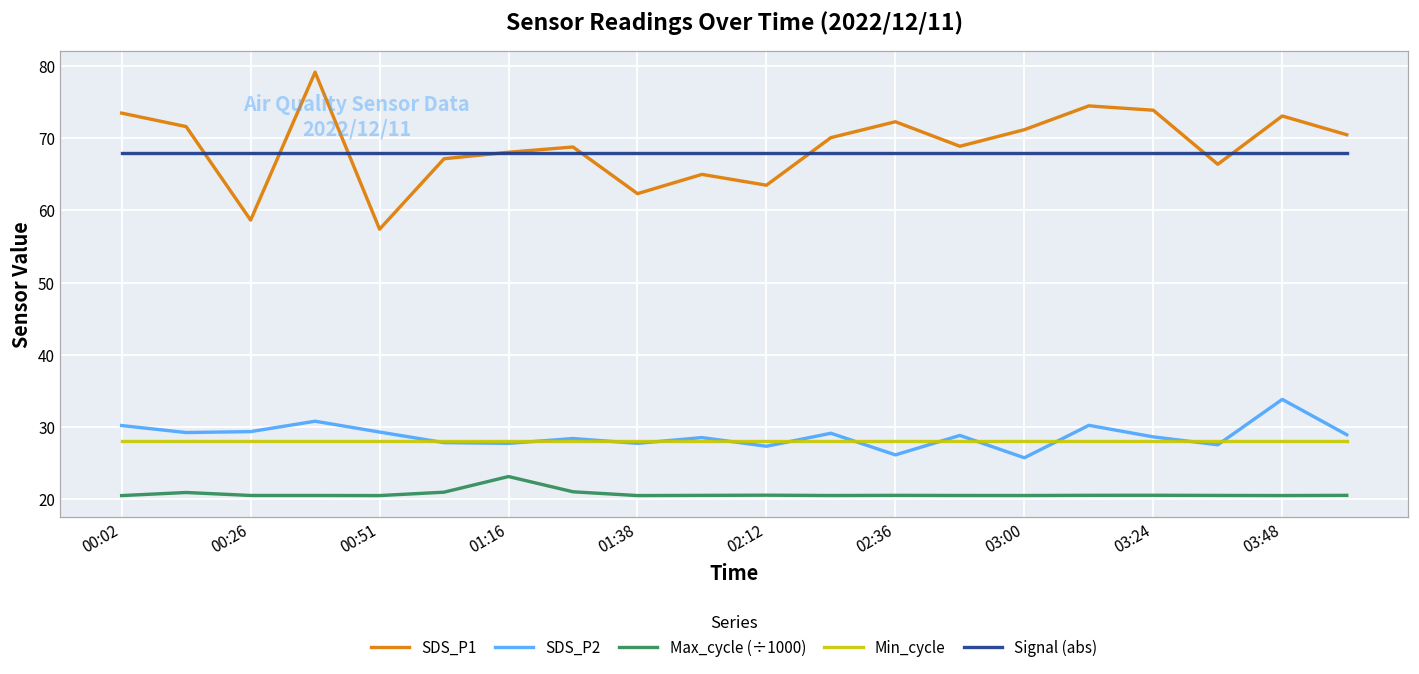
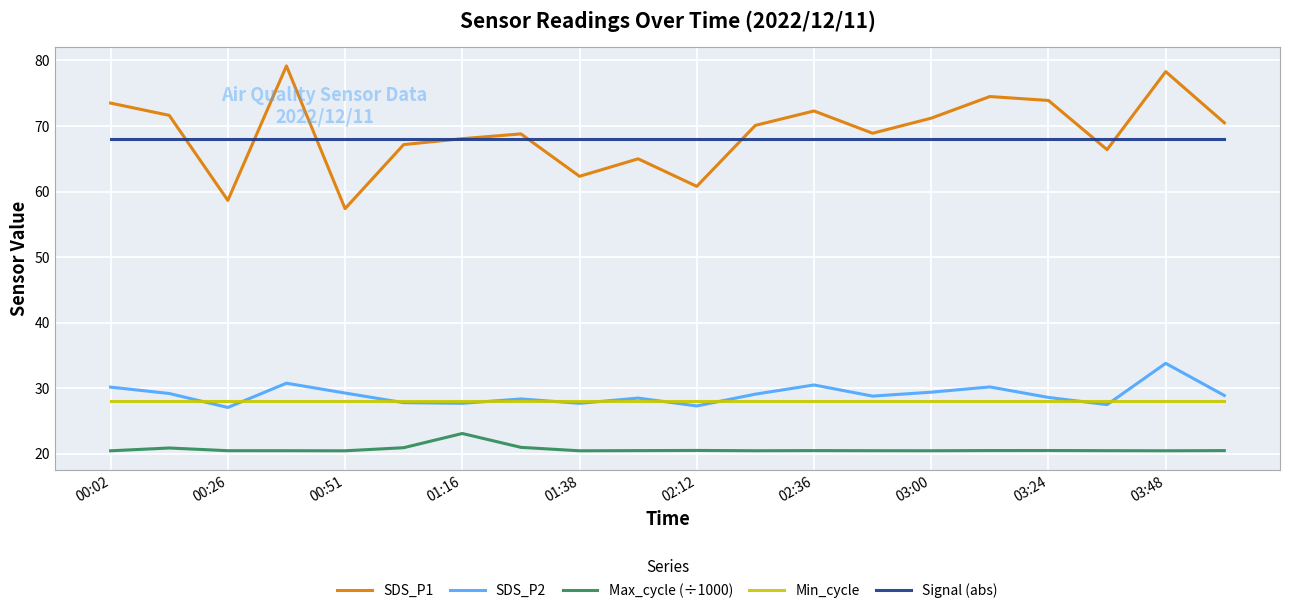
  {
    "SDS_P1": {
      "00:02": 74,
      "00:26": 59,
      "00:51": 57,
      "01:38": 62,
-     "02:12": 64,
+     "02:12": 61,
      "02:36": 72,
      "03:00": 71,
      "03:24": 74,
-     "03:48": 73
+     "03:48": 78
    },
    "SDS_P2": {
      "00:02": 30,
-     "00:26": 29,
+     "00:26": 27,
      "00:51": 29,
      "02:12": 27,
-     "02:36": 26,
-     "03:00": 26,
+     "02:36": 31,
+     "03:00": 29,
      "03:24": 29,
      "03:48": 34
    },
    "Max_cycle (÷1000)": {
      "00:02": 20,
      "00:26": 20,
      "00:51": 20,
      "01:16": 23,
      "01:38": 20,
      "02:12": 21,
      "02:36": 20,
      "03:00": 20,
      "03:24": 21,
      "03:48": 20
    },
    "Min_cycle": {
      "00:02": 28,
      "00:26": 28,
      "00:51": 28,
      "02:12": 28,
      "02:36": 28,
      "03:00": 28,
      "03:24": 28,
      "03:48": 28
    },
    "Signal (abs)": {
      "00:02": 68,
      "01:38": 68,
      "02:12": 68,
      "02:36": 68,
      "03:00": 68,
      "03:24": 68,
      "03:48": 68
    }
  }
